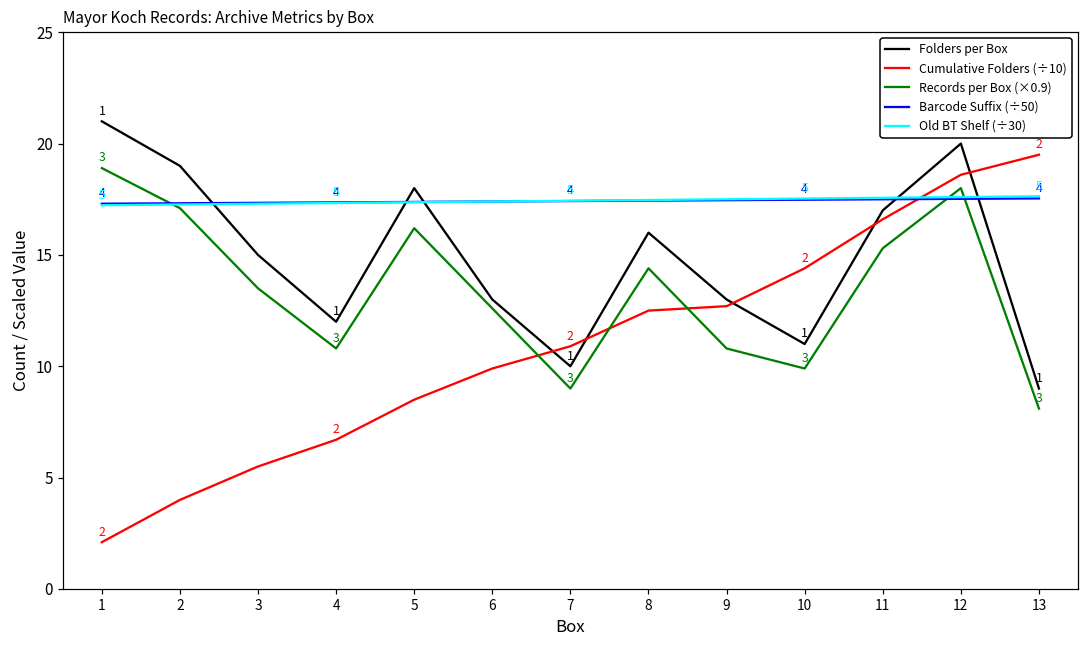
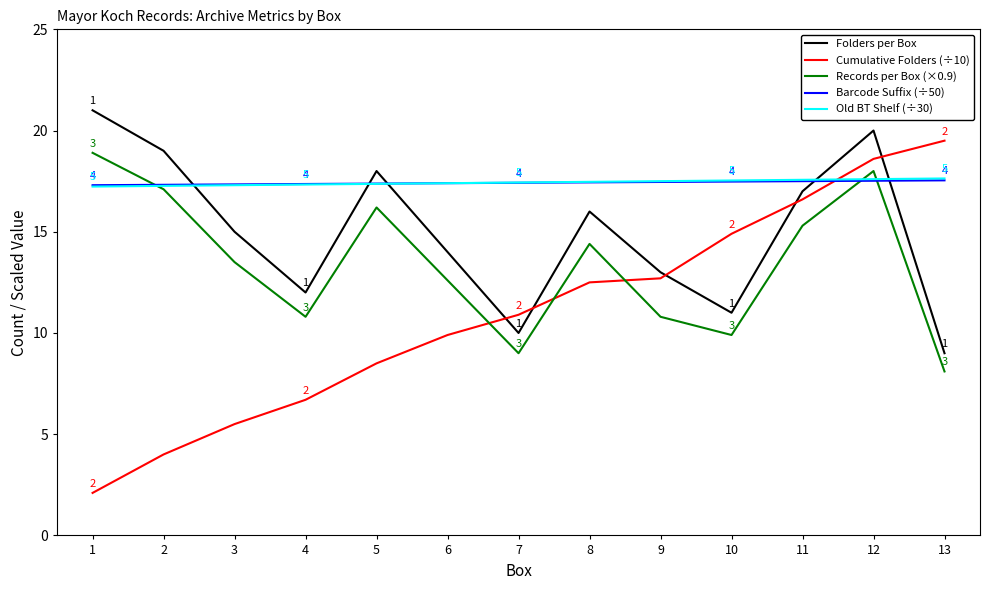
  {
    "Folders per Box": {
      "2": 19,
      "3": 15,
      "5": 18,
-     "6": 13,
+     "6": 14,
      "8": 16,
      "9": 13,
      "11": 17,
      "12": 20
    },
    "Cumulative Folders (÷10)": {
      "2": 4.0,
      "3": 5.5,
      "5": 8.5,
      "6": 9.9,
      "8": 12.5,
      "9": 12.7,
-     "10": 14.4,
+     "10": 14.9,
      "11": 16.6,
      "12": 18.6
    },
    "Records per Box (×0.9)": {
      "2": 17.1,
      "3": 13.5,
      "5": 16.2,
      "6": 12.6,
      "8": 14.4,
      "9": 10.8,
      "11": 15.3,
      "12": 18.0
    }
  }
